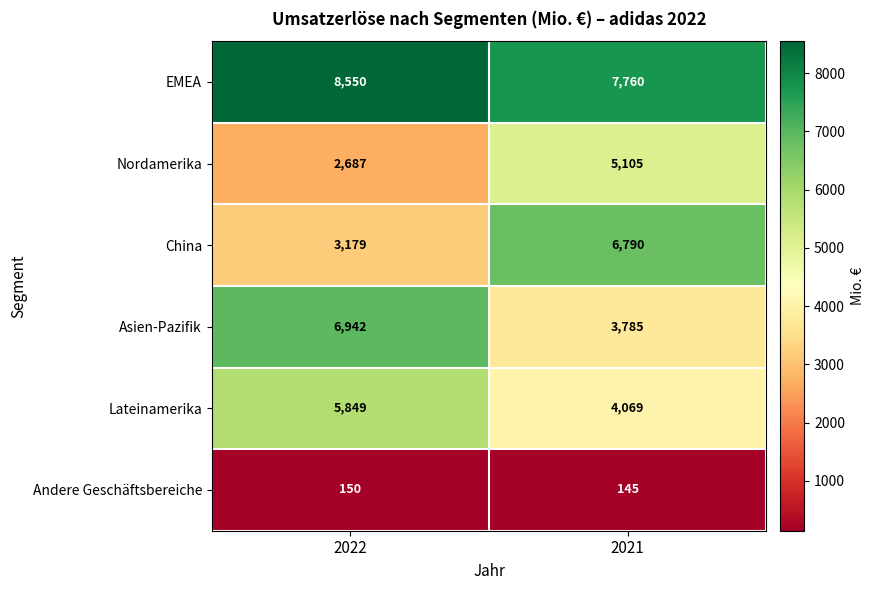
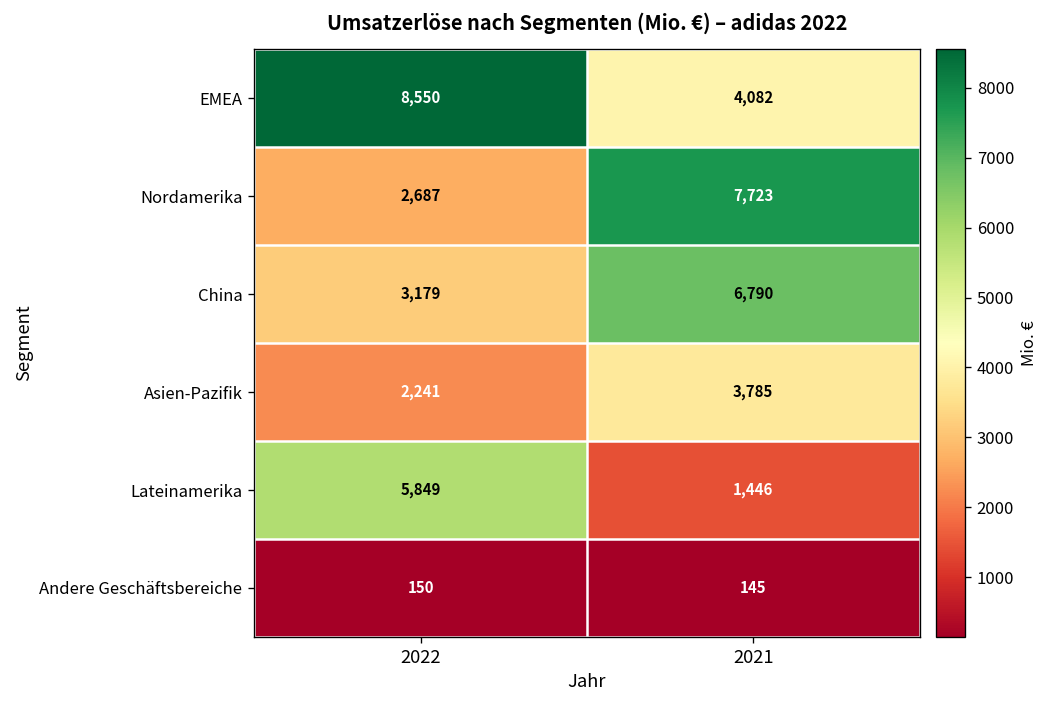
  {
    "EMEA": {
      "2022": "8,550",
-     "2021": "7,760"
+     "2021": "4,082"
    },
    "Nordamerika": {
      "2022": "2,687",
-     "2021": "5,105"
+     "2021": "7,723"
    },
    "China": {
      "2022": "3,179",
      "2021": "6,790"
    },
    "Asien-Pazifik": {
-     "2022": "6,942",
+     "2022": "2,241",
      "2021": "3,785"
    },
    "Lateinamerika": {
      "2022": "5,849",
-     "2021": "4,069"
+     "2021": "1,446"
    },
    "Andere Geschäftsbereiche": {
      "2022": "150",
      "2021": "145"
    }
  }
